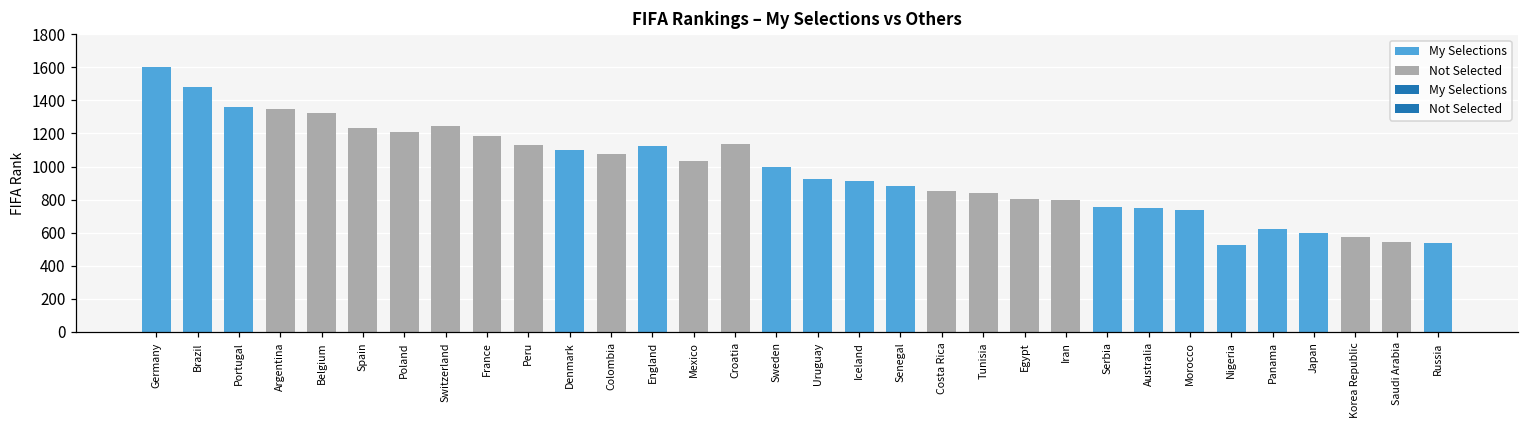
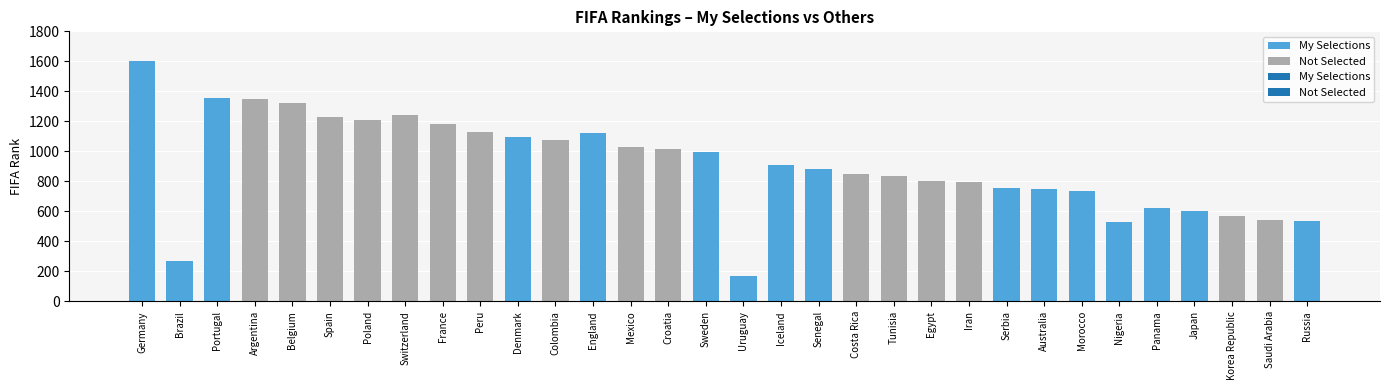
  {
    "Germany": 1600,
-   "Brazil": 1480,
+   "Brazil": 270,
    "Portugal": 1360,
    "Argentina": 1350,
    "Belgium": 1330,
    "Spain": 1230,
    "Poland": 1210,
    "Switzerland": 1250,
    "France": 1180,
    "Peru": 1130,
    "Denmark": 1100,
    "Colombia": 1080,
    "England": 1120,
    "Mexico": 1030,
-   "Croatia": 1130,
+   "Croatia": 1020,
    "Sweden": 1000,
-   "Uruguay": 920,
+   "Uruguay": 170,
    "Iceland": 910,
    "Senegal": 880,
    "Costa Rica": 850,
    "Tunisia": 840,
    "Egypt": 810,
    "Iran": 800,
    "Serbia": 760,
    "Australia": 750,
    "Morocco": 740,
    "Nigeria": 530,
    "Panama": 620,
    "Japan": 600,
    "Korea Republic": 570,
    "Saudi Arabia": 540,
    "Russia": 530
  }
